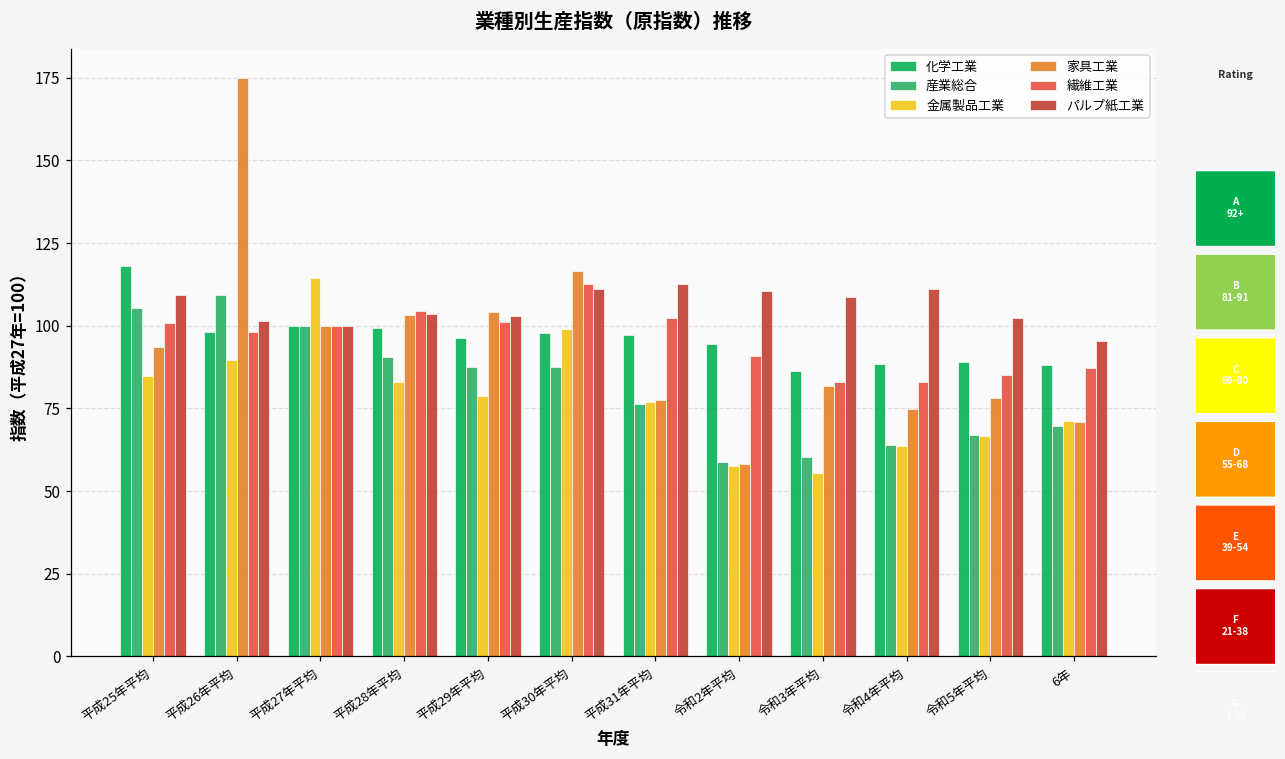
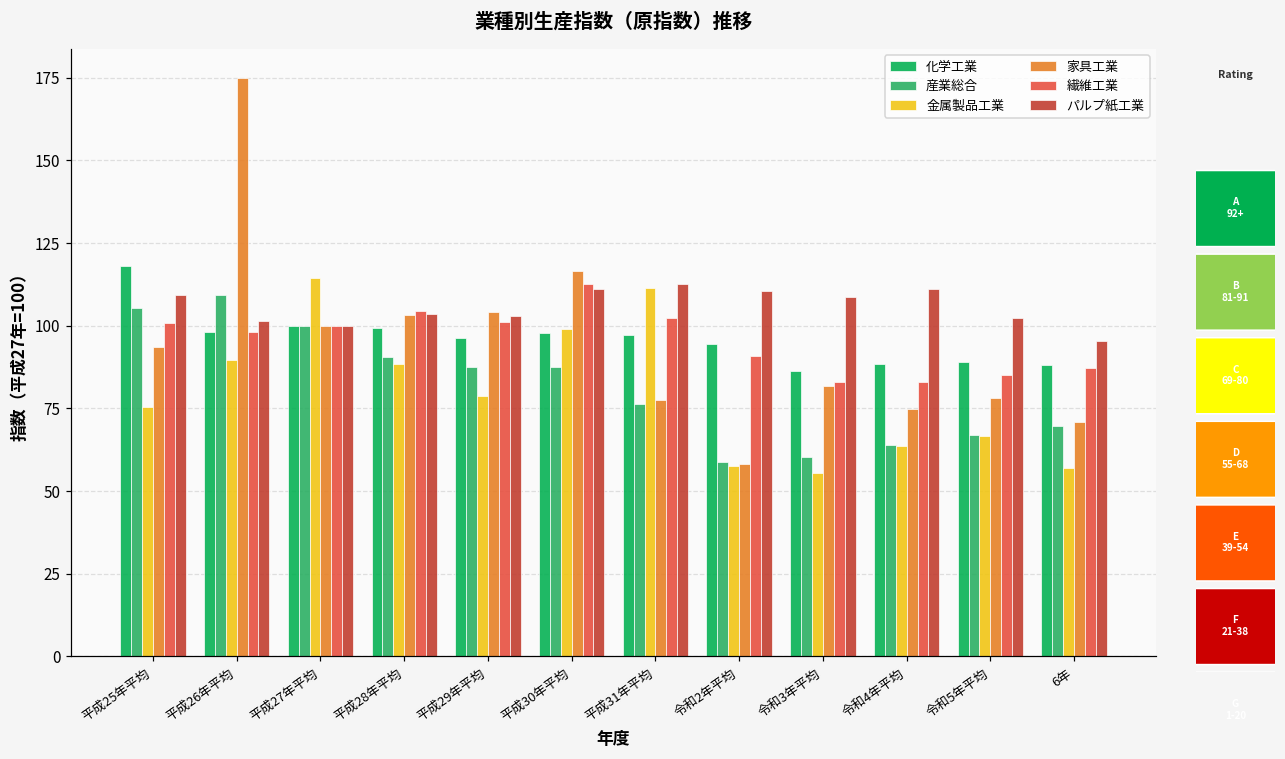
  {
    "金属製品工業": {
-     "平成25年平均": 85,
+     "平成25年平均": 75,
      "平成26年平均": 90,
      "平成27年平均": 114,
-     "平成28年平均": 83,
+     "平成28年平均": 88,
      "平成29年平均": 79,
      "平成30年平均": 99,
-     "平成31年平均": 77,
+     "平成31年平均": 111,
      "令和2年平均": 58,
      "令和3年平均": 55,
      "令和4年平均": 64,
      "令和5年平均": 67,
-     "6年": 71
+     "6年": 57
    }
  }
